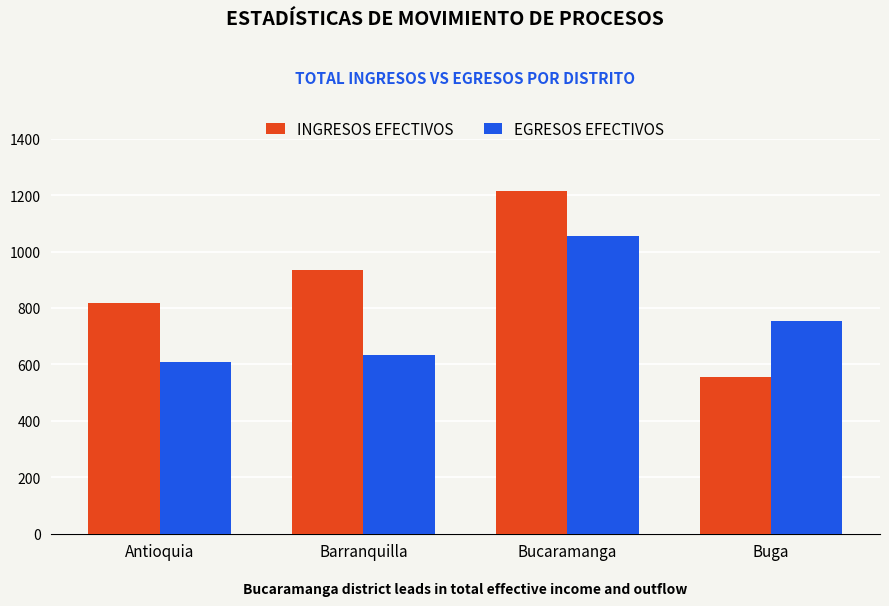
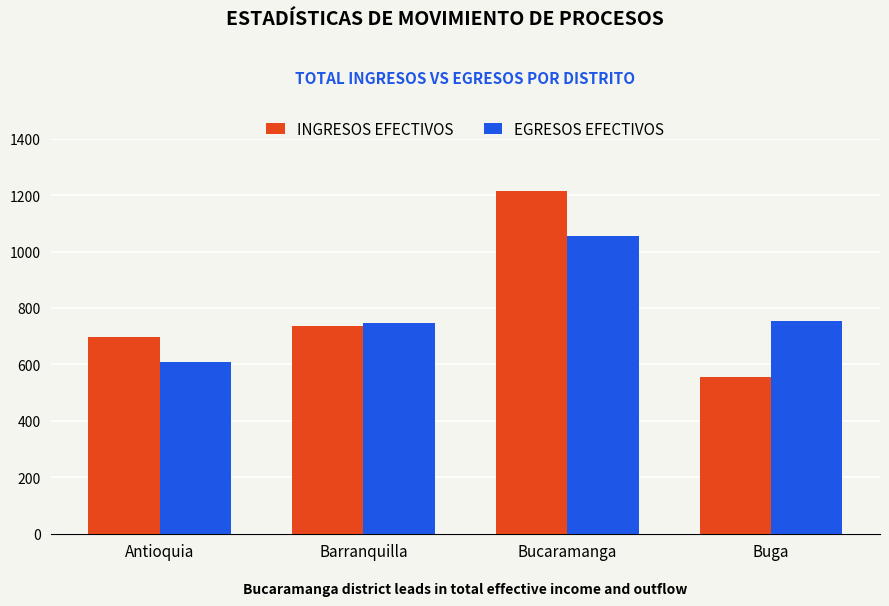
  {
    "INGRESOS EFECTIVOS": {
-     "Antioquia": 820,
-     "Barranquilla": 930,
+     "Antioquia": 700,
+     "Barranquilla": 740,
      "Bucaramanga": 1210,
      "Buga": 550
    },
    "EGRESOS EFECTIVOS": {
      "Antioquia": 610,
-     "Barranquilla": 630,
+     "Barranquilla": 750,
      "Bucaramanga": 1060,
      "Buga": 760
    }
  }
